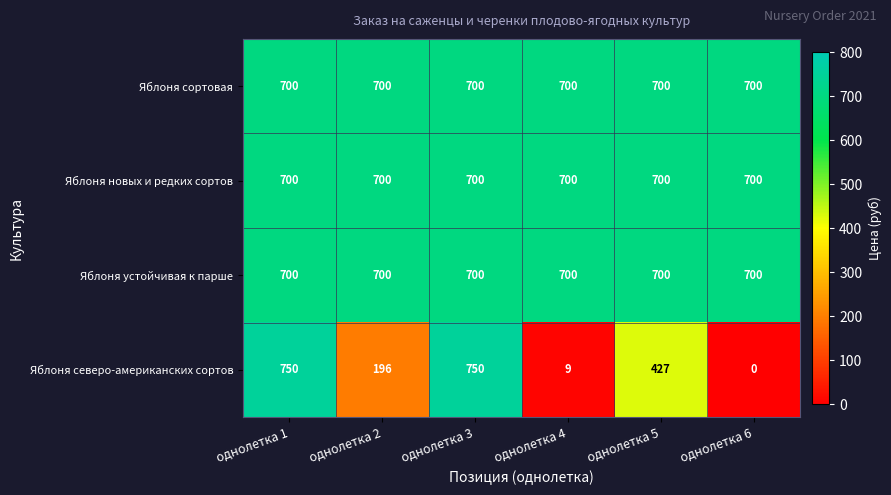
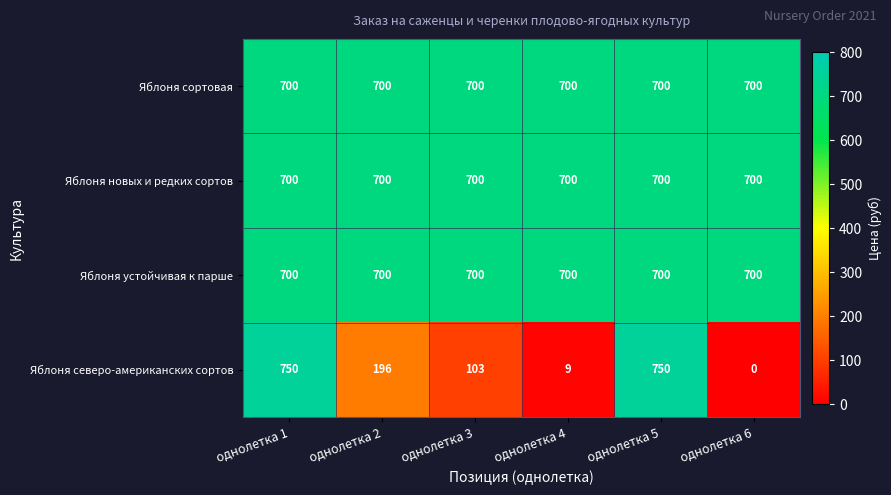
  {
    "Яблоня сортовая": {
      "однолетка 1": 700,
      "однолетка 2": 700,
      "однолетка 3": 700,
      "однолетка 4": 700,
      "однолетка 5": 700,
      "однолетка 6": 700
    },
    "Яблоня новых и редких сортов": {
      "однолетка 1": 700,
      "однолетка 2": 700,
      "однолетка 3": 700,
      "однолетка 4": 700,
      "однолетка 5": 700,
      "однолетка 6": 700
    },
    "Яблоня устойчивая к парше": {
      "однолетка 1": 700,
      "однолетка 2": 700,
      "однолетка 3": 700,
      "однолетка 4": 700,
      "однолетка 5": 700,
      "однолетка 6": 700
    },
    "Яблоня северо-американских сортов": {
      "однолетка 1": 750,
      "однолетка 2": 196,
-     "однолетка 3": 750,
+     "однолетка 3": 103,
      "однолетка 4": 9,
-     "однолетка 5": 427,
+     "однолетка 5": 750,
      "однолетка 6": 0
    }
  }
